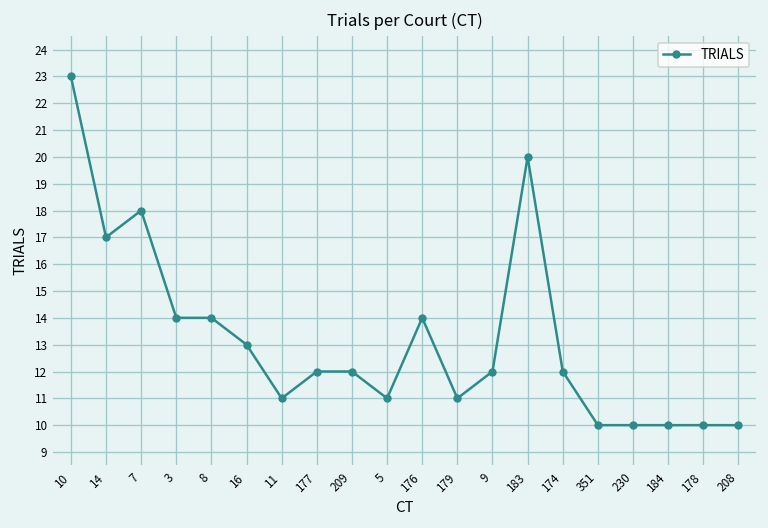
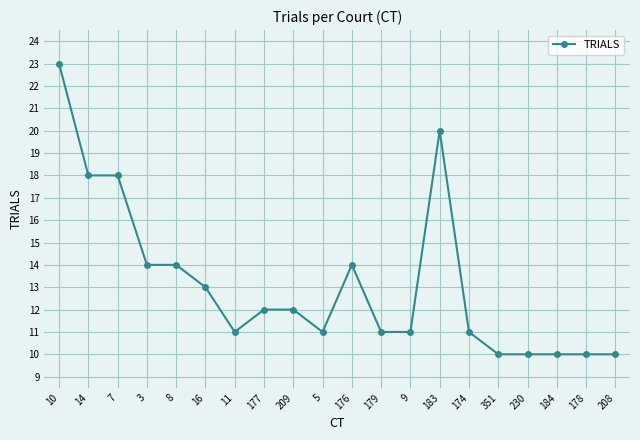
  {
    "10": 23,
-   "14": 17,
+   "14": 18,
    "7": 18,
    "3": 14,
    "8": 14,
    "16": 13,
    "11": 11,
    "177": 12,
    "209": 12,
    "5": 11,
    "176": 14,
    "179": 11,
-   "9": 12,
+   "9": 11,
    "183": 20,
-   "174": 12,
+   "174": 11,
    "351": 10,
    "230": 10,
    "184": 10,
    "178": 10,
    "208": 10
  }
